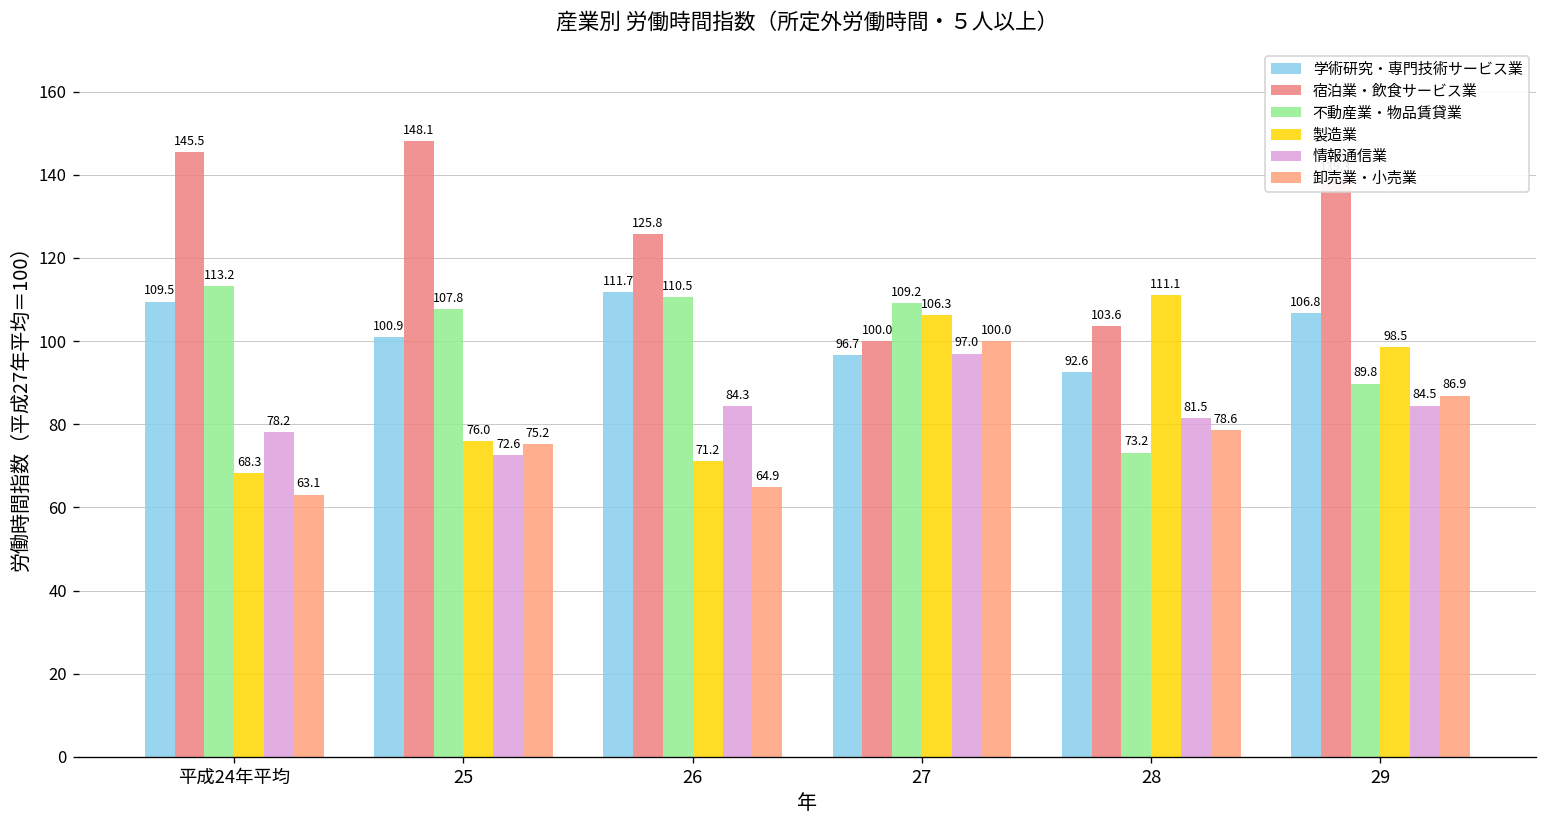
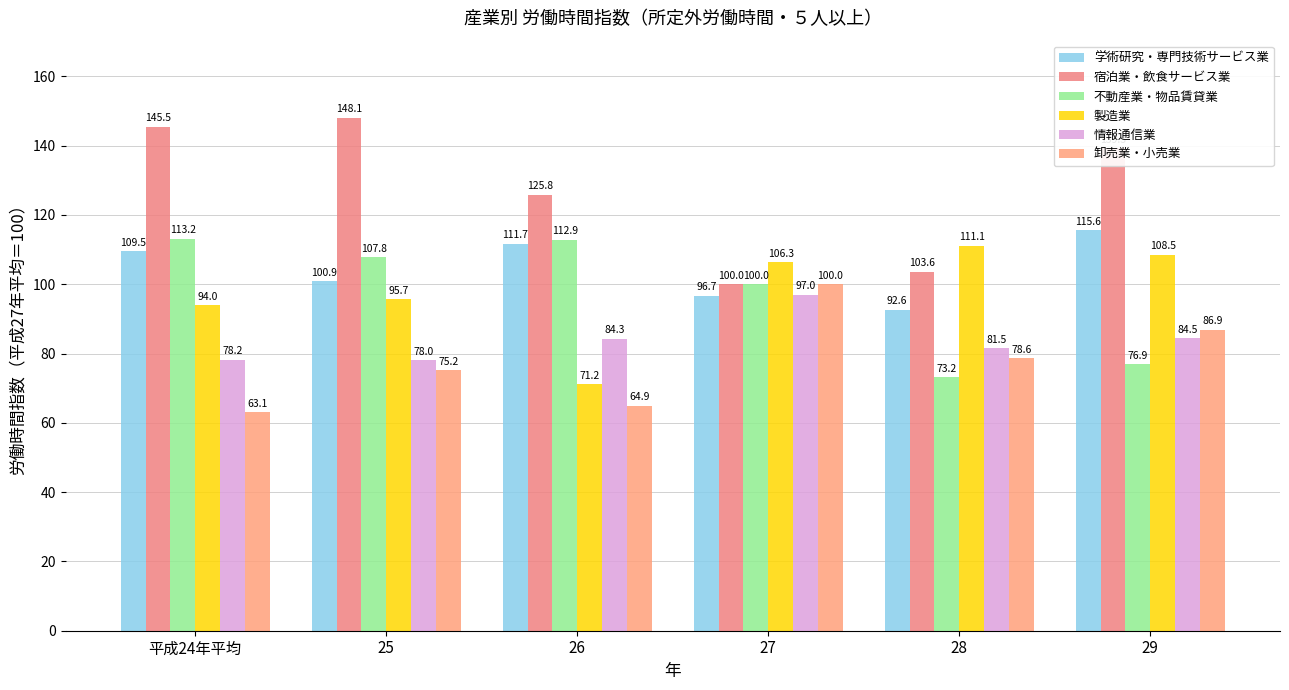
  {
    "学術研究・専門技術サービス業": {
      "平成24年平均": 109.5,
      "25": 100.9,
      "26": 111.7,
      "27": 96.7,
      "28": 92.6,
-     "29": 106.8
+     "29": 115.6
    },
    "不動産業・物品賃貸業": {
      "平成24年平均": 113.2,
      "25": 107.8,
-     "26": 110.5,
-     "27": 109.2,
+     "26": 112.9,
+     "27": 100.0,
      "28": 73.2,
-     "29": 89.8
+     "29": 76.9
    },
    "製造業": {
-     "平成24年平均": 68.3,
-     "25": 76.0,
+     "平成24年平均": 94.0,
+     "25": 95.7,
      "26": 71.2,
      "27": 106.3,
      "28": 111.1,
-     "29": 98.5
+     "29": 108.5
    },
    "情報通信業": {
      "平成24年平均": 78.2,
-     "25": 72.6,
+     "25": 78.0,
      "26": 84.3,
      "27": 97.0,
      "28": 81.5,
      "29": 84.5
    }
  }
